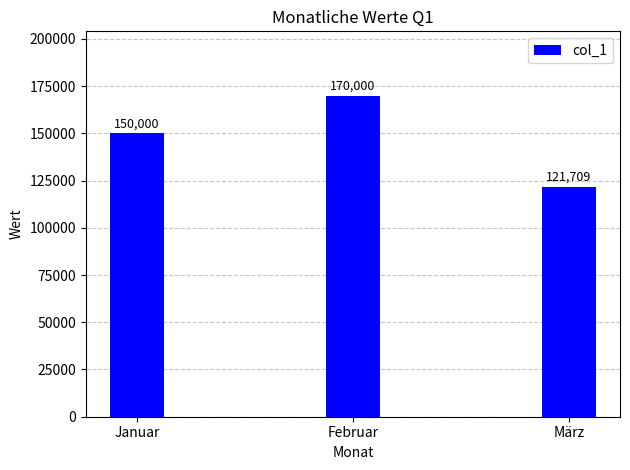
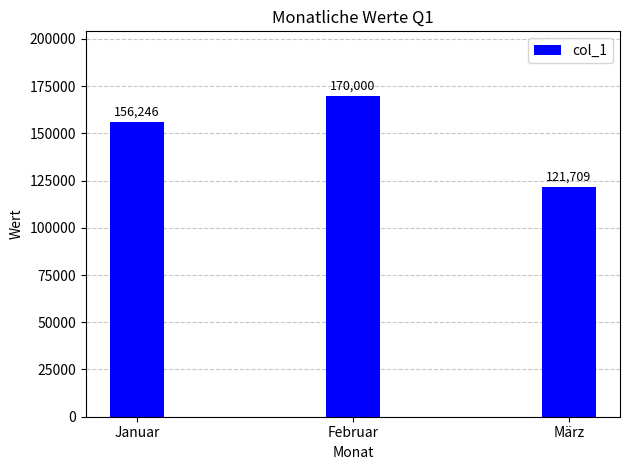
  {
-   "Januar": "150,000",
+   "Januar": "156,246",
    "Februar": "170,000",
    "März": "121,709"
  }
